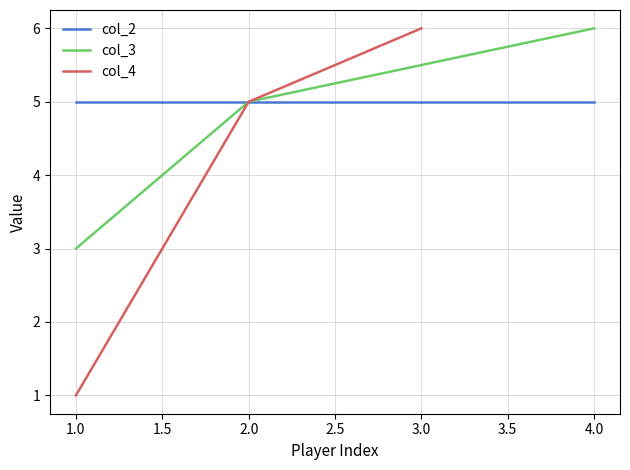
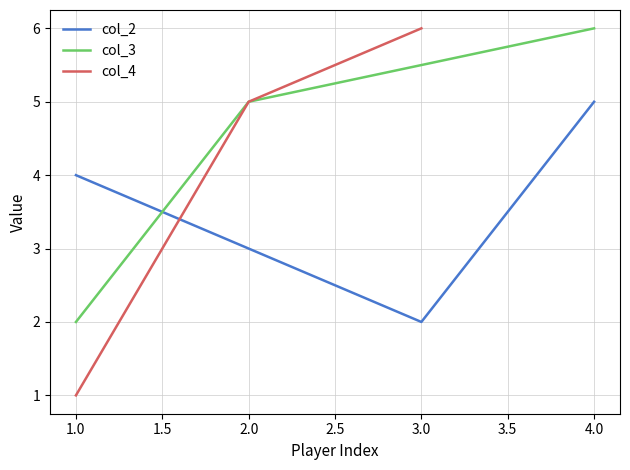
  {
    "col_2": {
-     "1.0": 5,
-     "3.0": 5,
+     "1.0": 4,
+     "3.0": 2,
      "4.0": 5
    },
    "col_3": {
-     "1.0": 3,
+     "1.0": 2,
      "4.0": 6
    },
    "col_4": {
      "1.0": 1,
      "3.0": 6
    }
  }
